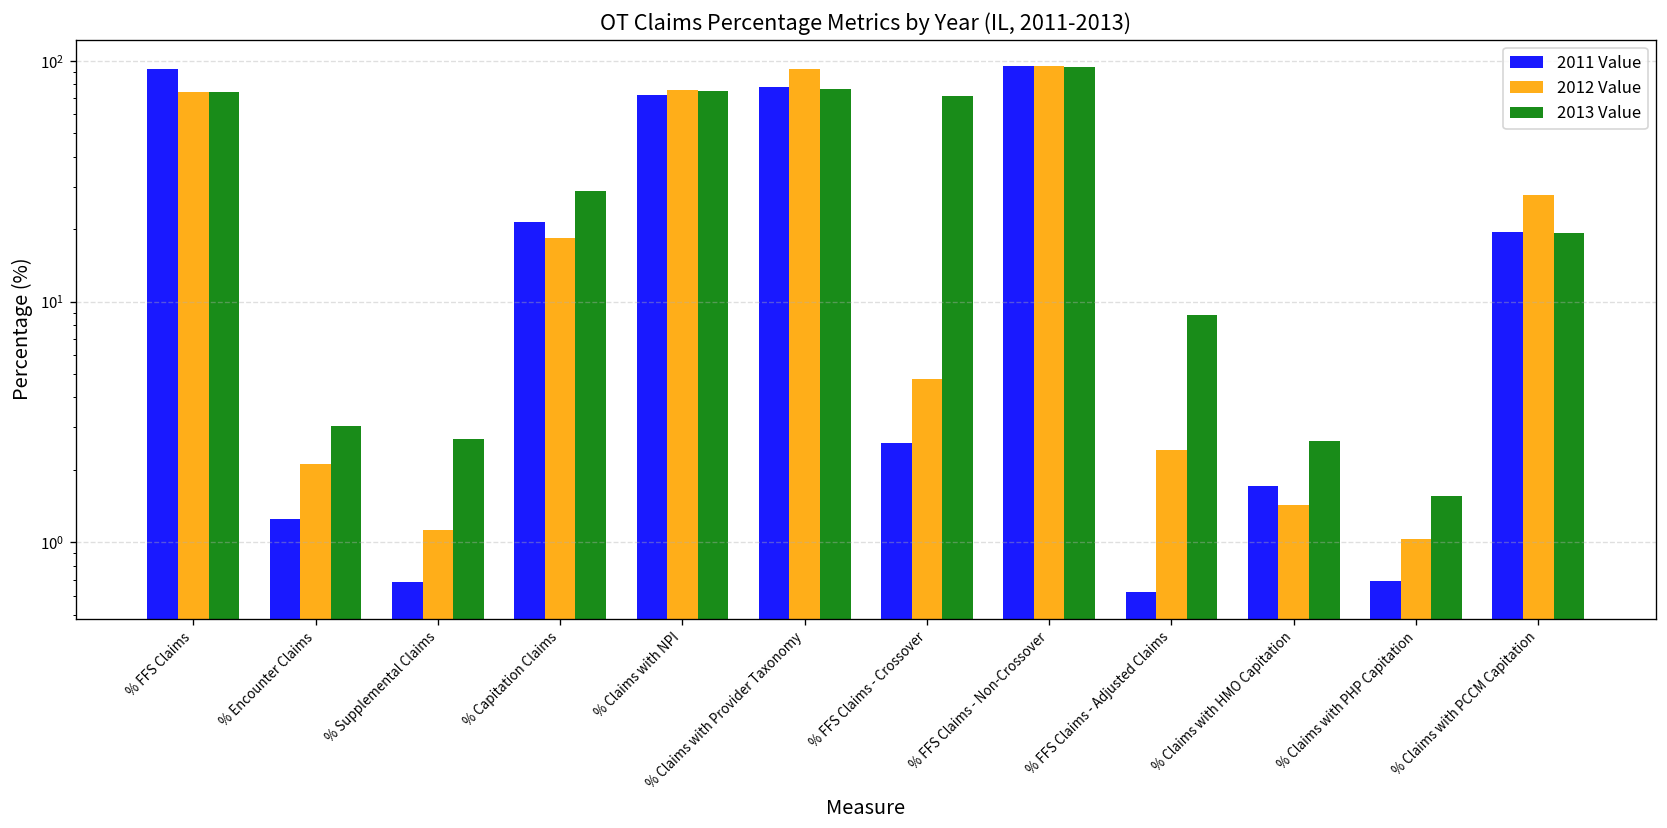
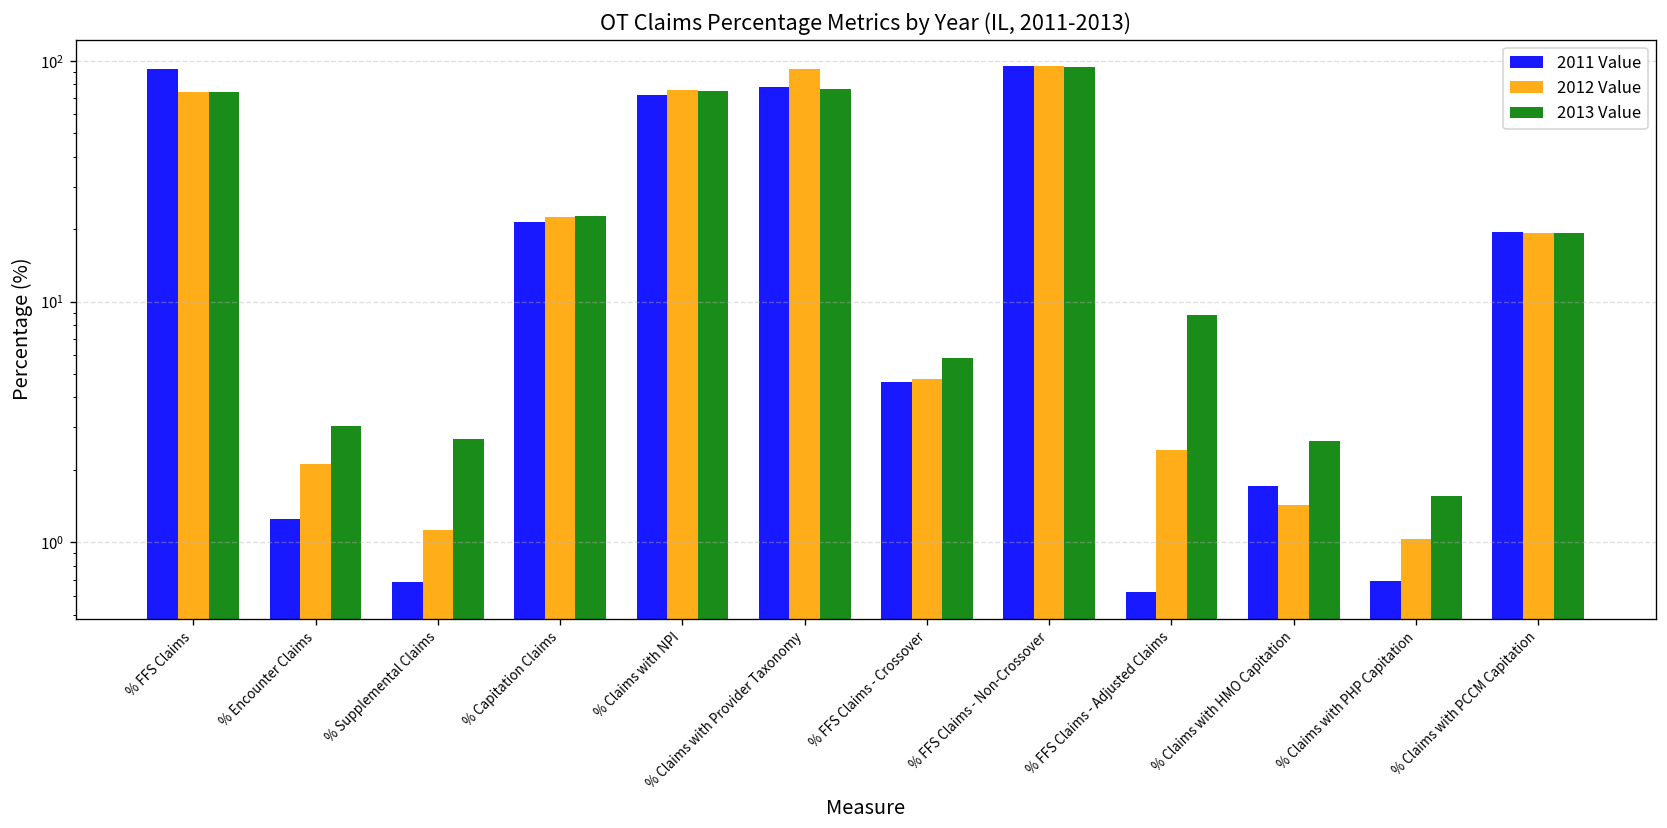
  {
    "2011 Value": {
      "% FFS Claims": 90,
      "% Encounter Claims": 1.2,
      "% Supplemental Claims": 0.7,
      "% Capitation Claims": 21,
      "% Claims with NPI": 73,
      "% Claims with Provider Taxonomy": 78,
-     "% FFS Claims - Crossover": 2.6,
+     "% FFS Claims - Crossover": 4.7,
      "% FFS Claims - Non-Crossover": 100,
      "% FFS Claims - Adjusted Claims": 0.62,
      "% Claims with HMO Capitation": 1.7,
      "% Claims with PHP Capitation": 0.7,
      "% Claims with PCCM Capitation": 20
    },
    "2012 Value": {
      "% FFS Claims": 74,
      "% Encounter Claims": 2.1,
      "% Supplemental Claims": 1.1,
-     "% Capitation Claims": 18,
+     "% Capitation Claims": 22,
      "% Claims with NPI": 76,
      "% Claims with Provider Taxonomy": 90,
      "% FFS Claims - Crossover": 4.8,
      "% FFS Claims - Non-Crossover": 100,
      "% FFS Claims - Adjusted Claims": 2.4,
      "% Claims with HMO Capitation": 1.4,
      "% Claims with PHP Capitation": 1,
-     "% Claims with PCCM Capitation": 28
+     "% Claims with PCCM Capitation": 19
    },
    "2013 Value": {
      "% FFS Claims": 74,
      "% Encounter Claims": 3.0,
      "% Supplemental Claims": 2.7,
-     "% Capitation Claims": 29,
+     "% Capitation Claims": 23,
      "% Claims with NPI": 75,
      "% Claims with Provider Taxonomy": 76,
-     "% FFS Claims - Crossover": 71,
+     "% FFS Claims - Crossover": 5.8,
      "% FFS Claims - Non-Crossover": 90,
      "% FFS Claims - Adjusted Claims": 9,
      "% Claims with HMO Capitation": 2.6,
      "% Claims with PHP Capitation": 1.6,
      "% Claims with PCCM Capitation": 19
    }
  }
